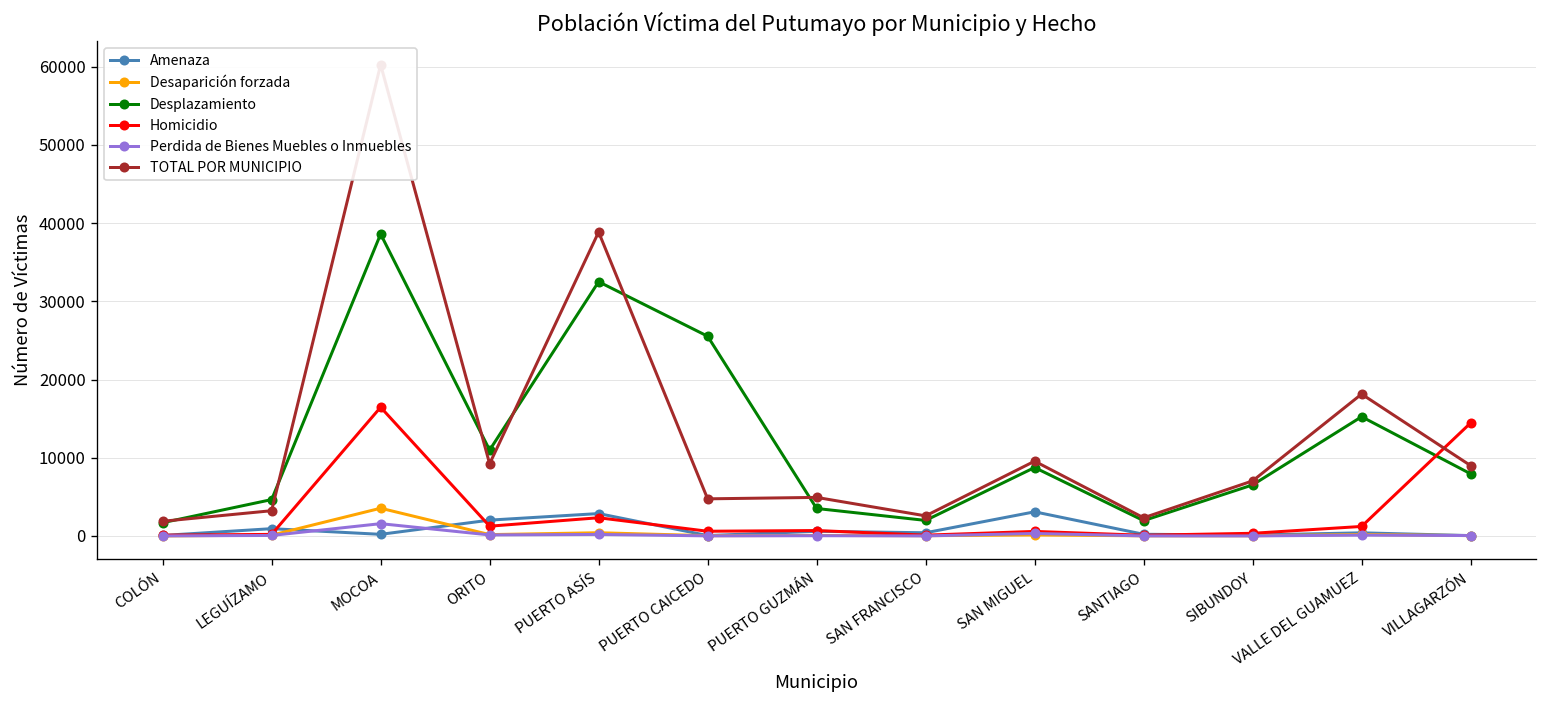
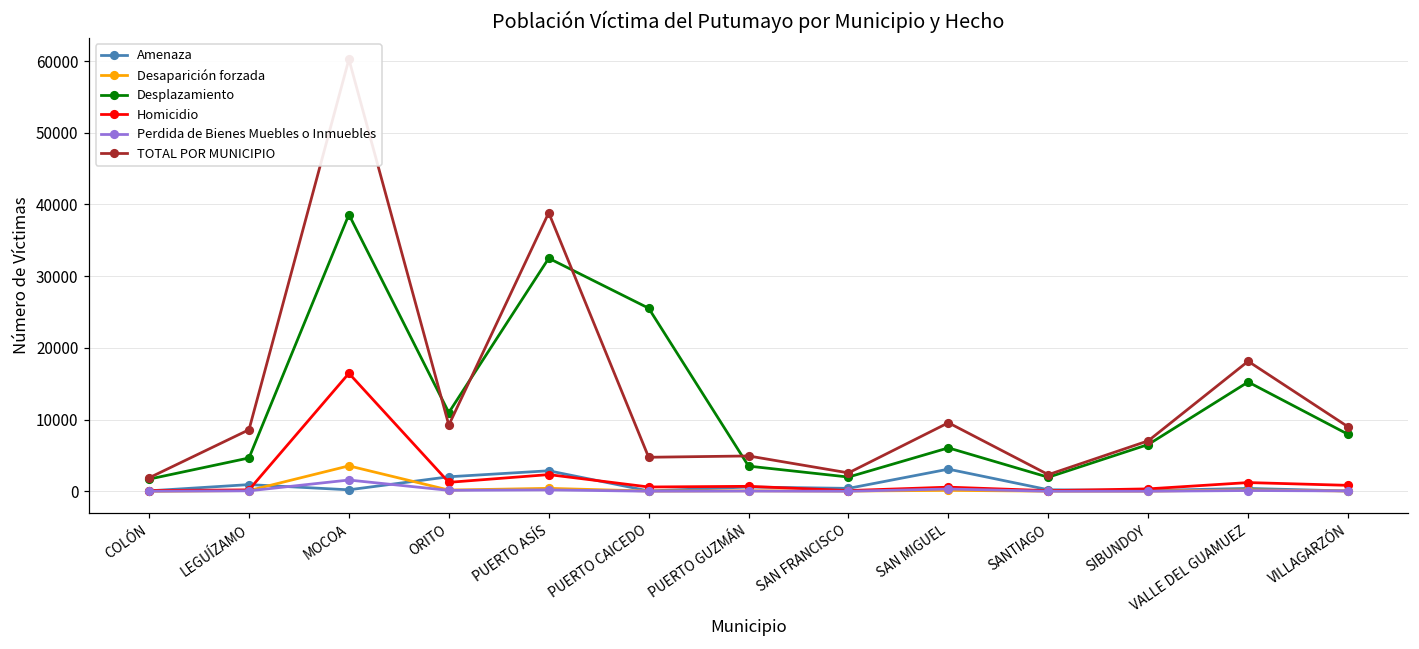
  {
    "Amenaza": {
      "LEGUÍZAMO": 1000,
      "MOCOA": 0,
      "ORITO": 2000,
      "PUERTO ASÍS": 3000,
      "SAN MIGUEL": 3000
    },
    "Desaparición forzada": {
      "MOCOA": 4000
    },
    "Desplazamiento": {
      "LEGUÍZAMO": 5000,
      "MOCOA": 39000,
      "ORITO": 11000,
      "PUERTO ASÍS": 33000,
      "PUERTO CAICEDO": 26000,
      "PUERTO GUZMÁN": 4000,
      "SAN FRANCISCO": 2000,
-     "SAN MIGUEL": 9000,
+     "SAN MIGUEL": 6000,
      "SIBUNDOY": 7000,
      "VALLE DEL GUAMUEZ": 15000,
      "VILLAGARZÓN": 8000
    },
    "Homicidio": {
      "MOCOA": 16000,
      "ORITO": 1000,
      "PUERTO ASÍS": 2000,
      "PUERTO CAICEDO": 1000,
      "VALLE DEL GUAMUEZ": 1000,
-     "VILLAGARZÓN": 14000
+     "VILLAGARZÓN": 1000
    },
    "Perdida de Bienes Muebles o Inmuebles": {
      "MOCOA": 2000
    },
    "TOTAL POR MUNICIPIO": {
-     "LEGUÍZAMO": 3000,
+     "LEGUÍZAMO": 9000,
      "ORITO": 9000,
      "PUERTO ASÍS": 39000,
      "PUERTO CAICEDO": 5000,
      "PUERTO GUZMÁN": 5000,
      "SAN FRANCISCO": 3000,
      "SAN MIGUEL": 10000,
      "SIBUNDOY": 7000,
      "VALLE DEL GUAMUEZ": 18000,
      "VILLAGARZÓN": 9000
    }
  }
